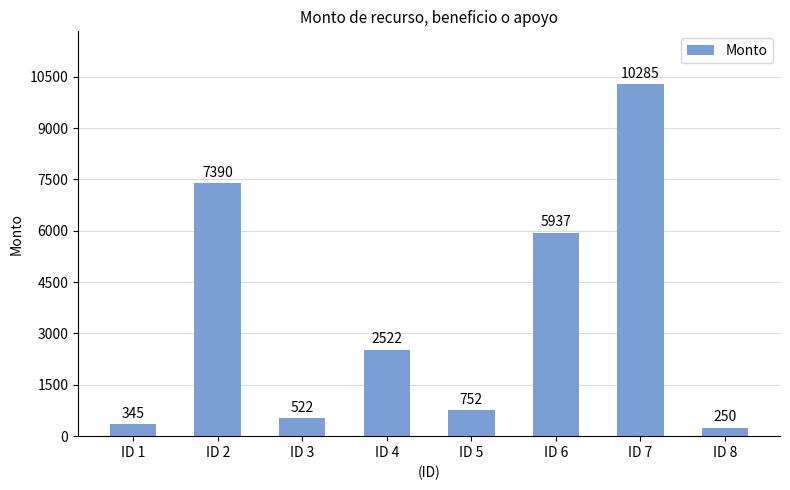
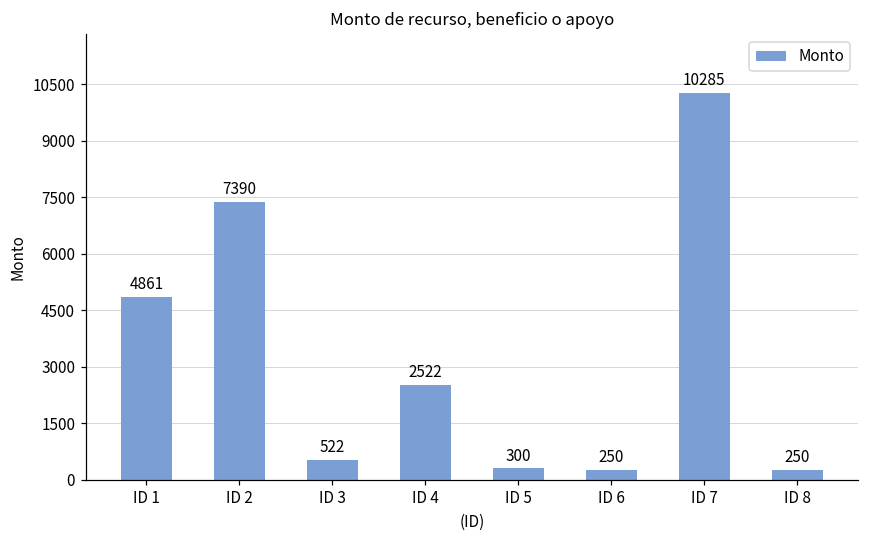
  {
-   "ID 1": 345,
+   "ID 1": 4861,
    "ID 2": 7390,
    "ID 3": 522,
    "ID 4": 2522,
-   "ID 5": 752,
-   "ID 6": 5937,
+   "ID 5": 300,
+   "ID 6": 250,
    "ID 7": 10285,
    "ID 8": 250
  }
